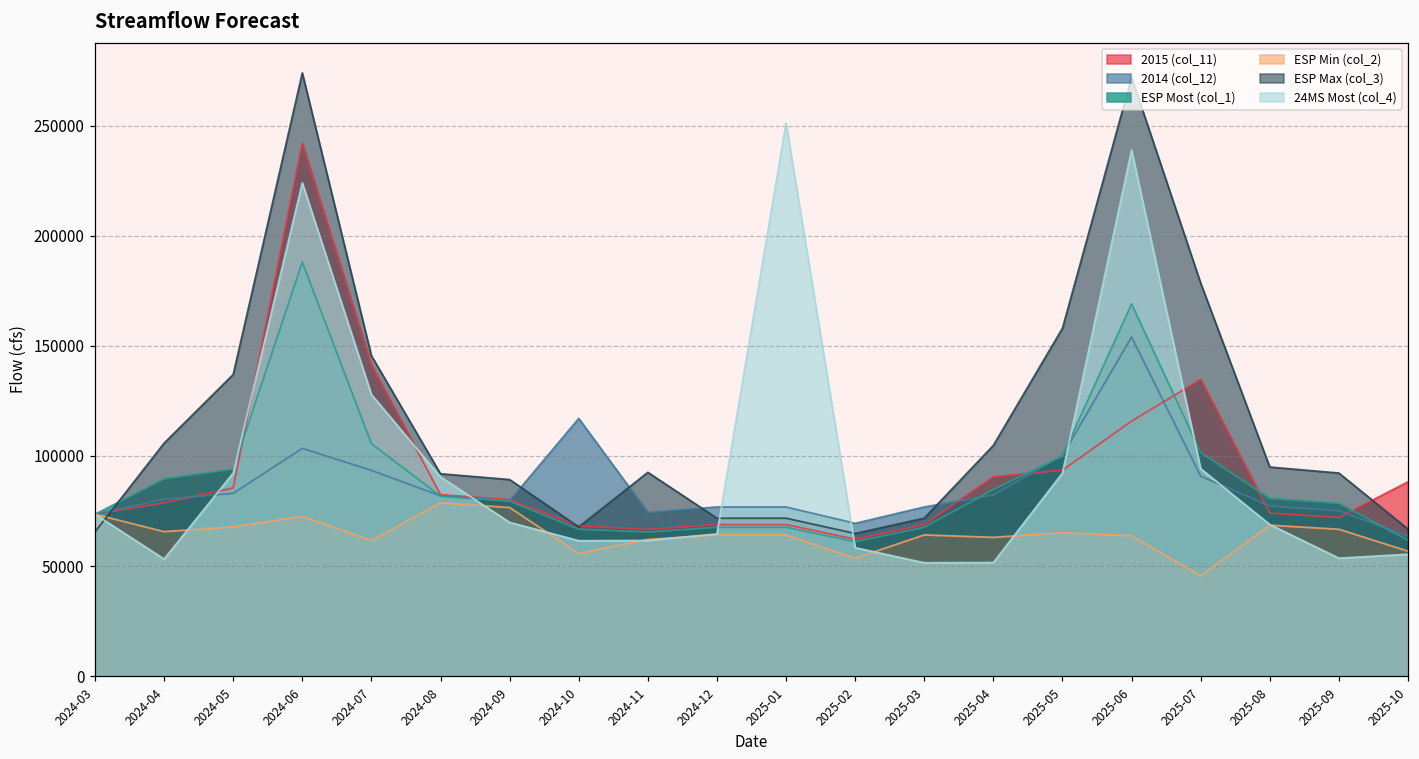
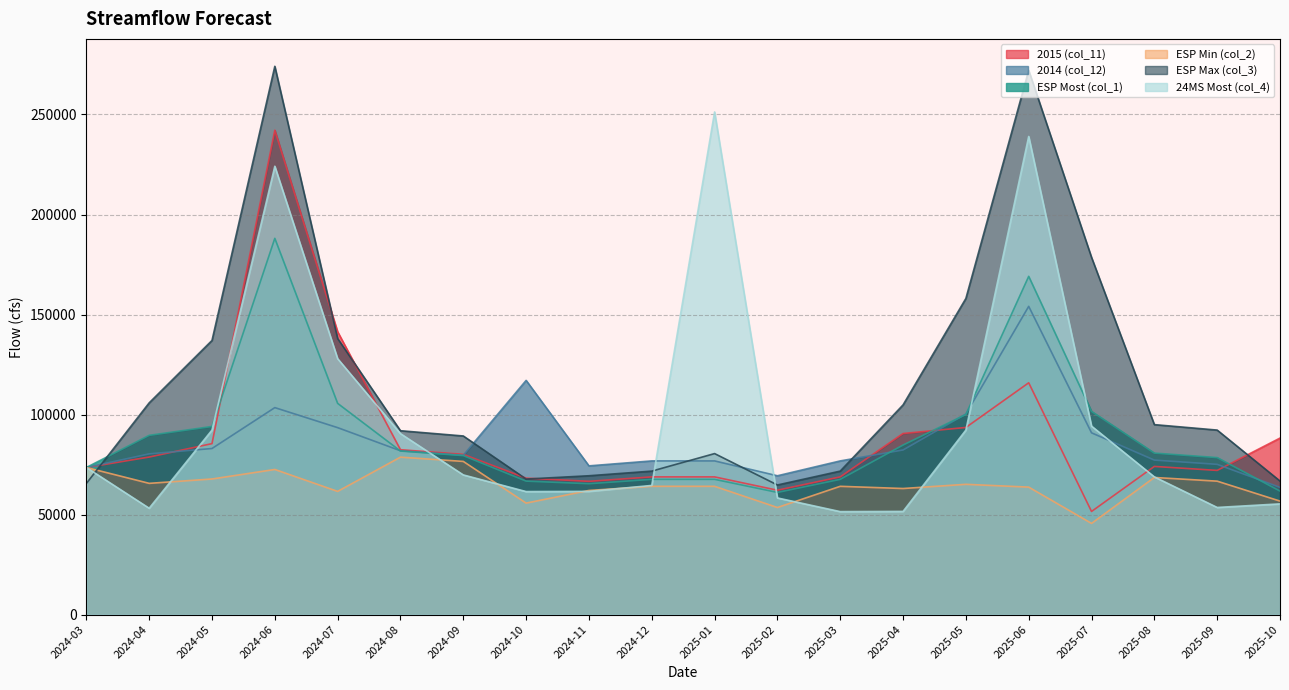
  {
    "2015 (col_11)": {
      "2024-04": 79000,
      "2024-05": 85000,
      "2024-06": 242000,
      "2024-07": 141000,
      "2025-04": 91000,
      "2025-05": 94000,
      "2025-06": 116000,
-     "2025-07": 135000,
+     "2025-07": 52000,
      "2025-08": 74000,
      "2025-09": 72000,
      "2025-10": 88000
    },
    "ESP Min (col_2)": {
      "2024-04": 66000,
      "2024-05": 68000,
      "2024-06": 73000,
      "2024-07": 62000,
      "2024-08": 79000,
      "2024-09": 77000,
      "2024-10": 56000,
      "2025-01": 64000,
      "2025-02": 54000,
      "2025-03": 64000,
      "2025-04": 63000,
      "2025-05": 65000,
      "2025-06": 64000,
      "2025-07": 46000,
      "2025-09": 67000,
      "2025-10": 57000
    },
    "ESP Max (col_3)": {
      "2024-03": 66000,
      "2024-04": 106000,
      "2024-05": 137000,
      "2024-06": 274000,
-     "2024-07": 146000,
+     "2024-07": 138000,
      "2024-08": 92000,
      "2024-09": 89000,
-     "2024-11": 93000,
+     "2024-11": 69000,
      "2024-12": 72000,
-     "2025-01": 72000,
+     "2025-01": 80000,
      "2025-02": 65000,
      "2025-03": 72000,
      "2025-04": 105000,
      "2025-05": 158000,
      "2025-07": 179000,
      "2025-08": 95000,
      "2025-09": 92000,
      "2025-10": 67000
    },
    "24MS Most (col_4)": {
      "2024-04": 53000,
      "2024-05": 92000,
      "2024-06": 224000,
      "2024-07": 128000,
      "2024-08": 90000,
      "2024-09": 70000,
      "2024-10": 61000,
      "2025-01": 251000,
      "2025-02": 58000,
      "2025-03": 51000,
      "2025-04": 52000,
      "2025-05": 92000,
      "2025-06": 239000,
      "2025-07": 94000,
      "2025-09": 54000,
      "2025-10": 55000
    }
  }
